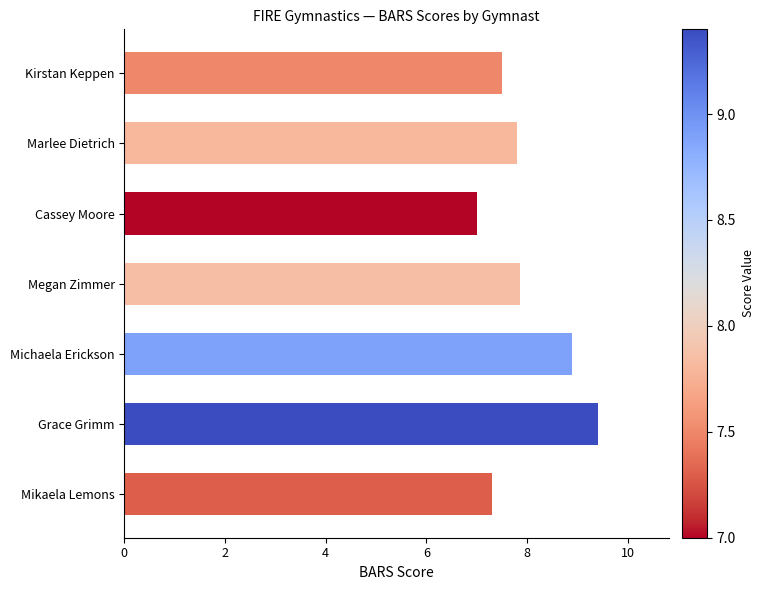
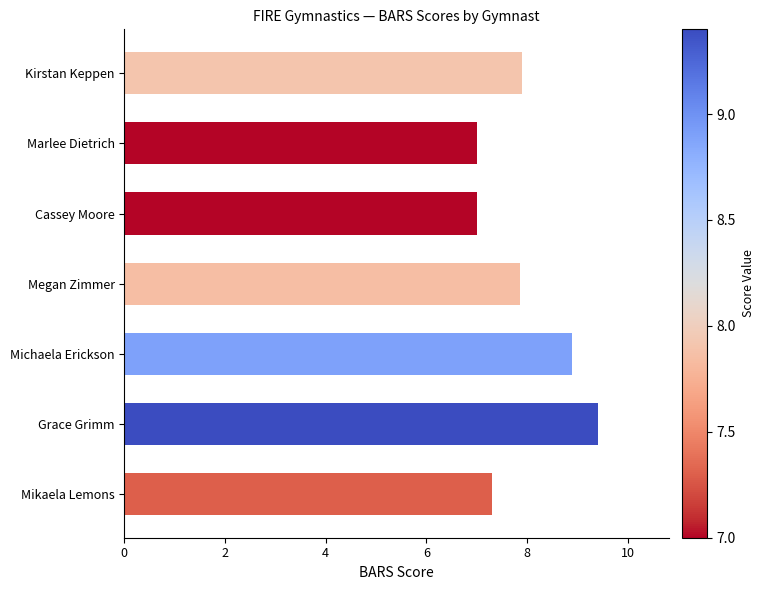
  {
-   "Kirstan Keppen": 7.5,
-   "Marlee Dietrich": 7.8,
+   "Kirstan Keppen": 7.9,
+   "Marlee Dietrich": 7.0,
    "Cassey Moore": 7.0,
    "Megan Zimmer": 7.9,
    "Michaela Erickson": 8.9,
    "Grace Grimm": 9.4,
    "Mikaela Lemons": 7.3
  }
